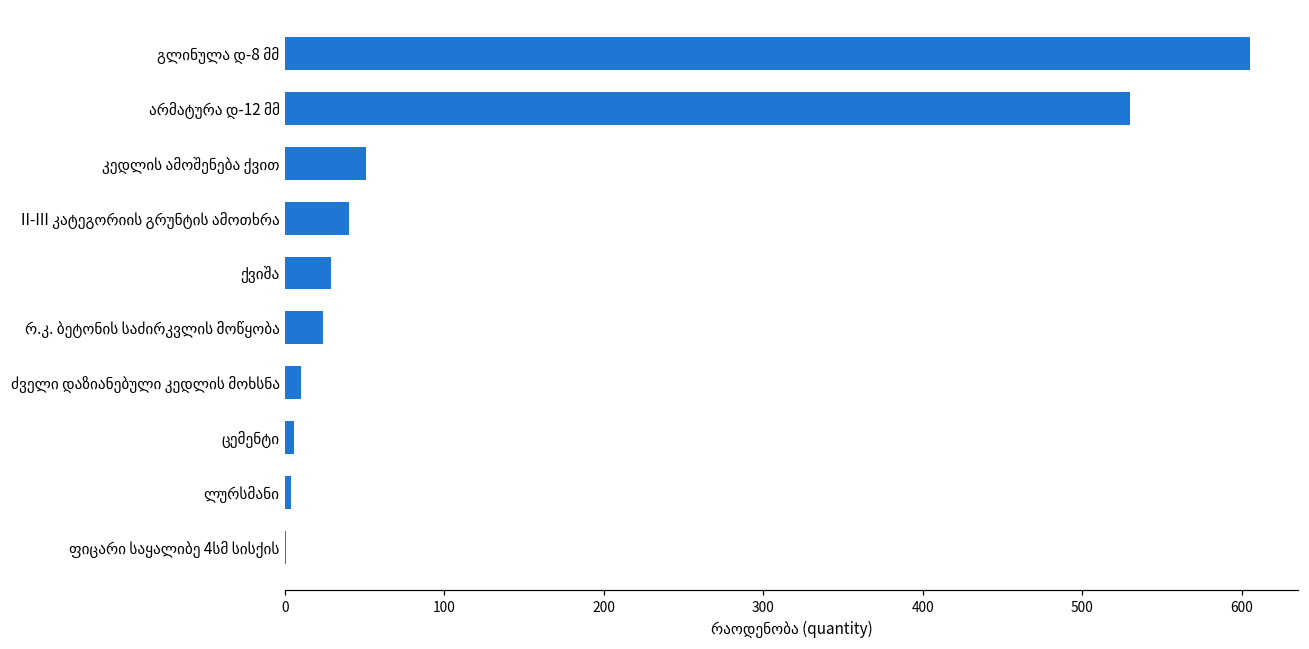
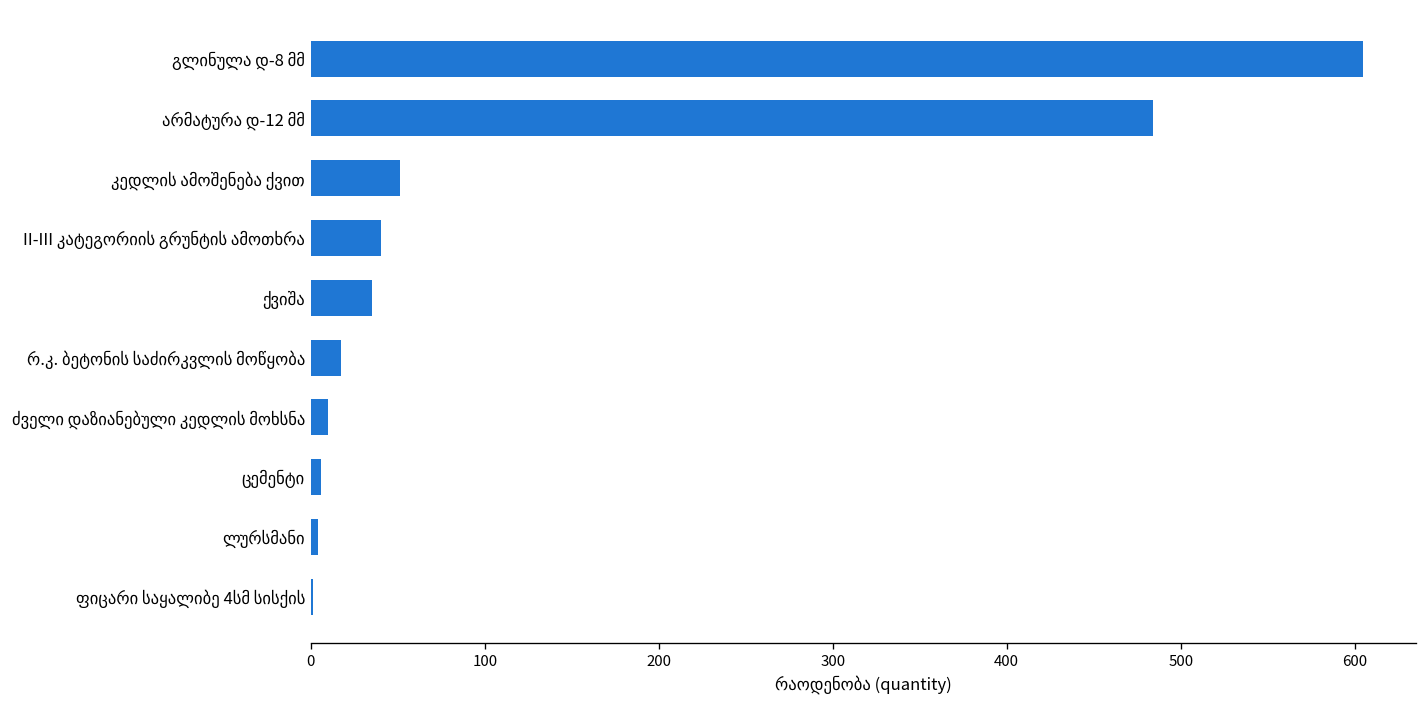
  {
    "გლინულა დ-8 მმ": 605,
-   "არმატურა დ-12 მმ": 530,
+   "არმატურა დ-12 მმ": 484,
    "კედლის ამოშენება ქვით": 51,
    "II-III კატეგორიის გრუნტის ამოთხრა": 40,
-   "ქვიშა": 29,
-   "რ.კ. ბეტონის საძირკვლის მოწყობა": 24,
+   "ქვიშა": 35,
+   "რ.კ. ბეტონის საძირკვლის მოწყობა": 17,
    "ძველი დაზიანებული კედლის მოხსნა": 10,
    "ცემენტი": 6,
    "ლურსმანი": 4
  }
